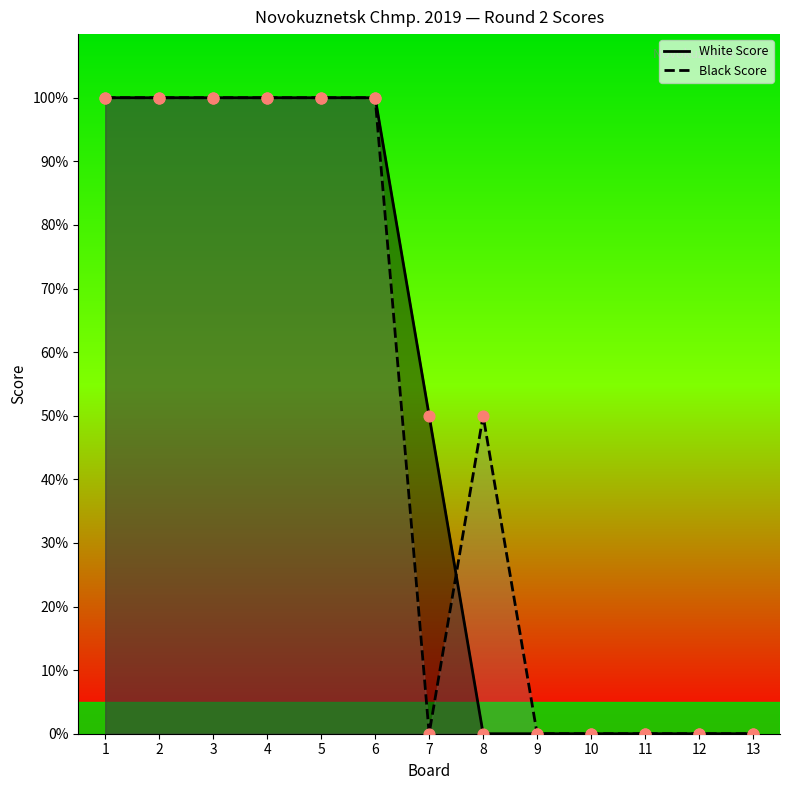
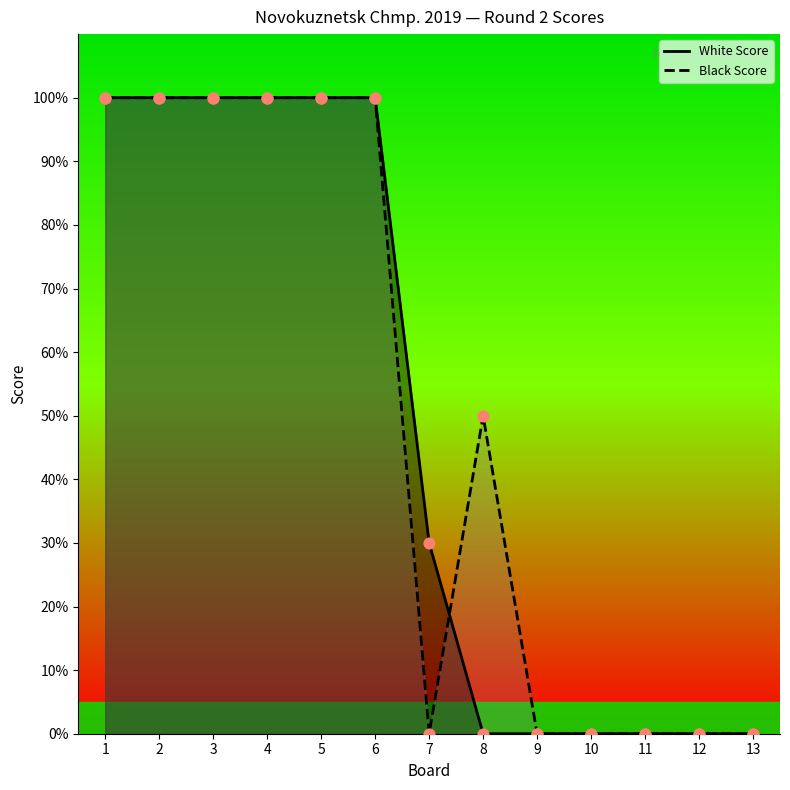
  {
    "White Score": {
-     "7": "50%"
+     "7": "30%"
    }
  }
